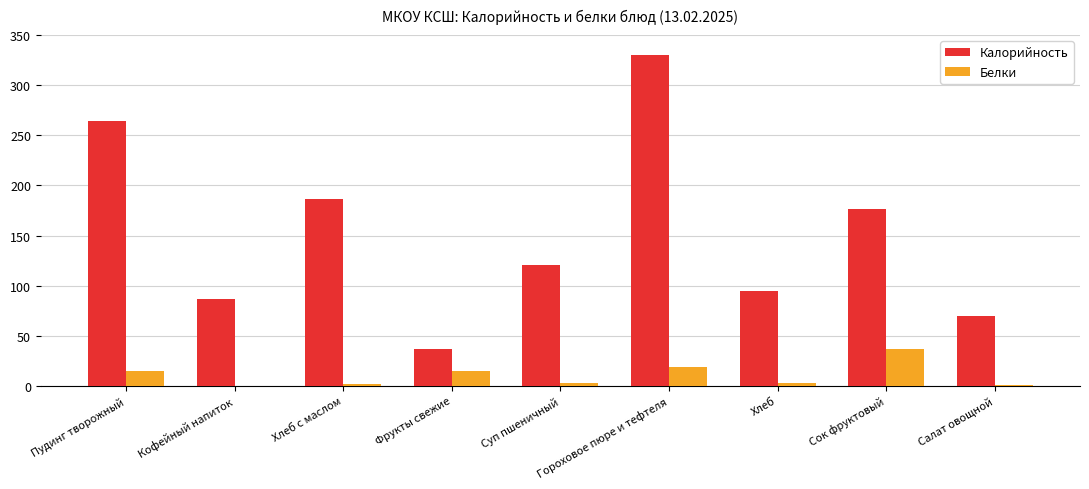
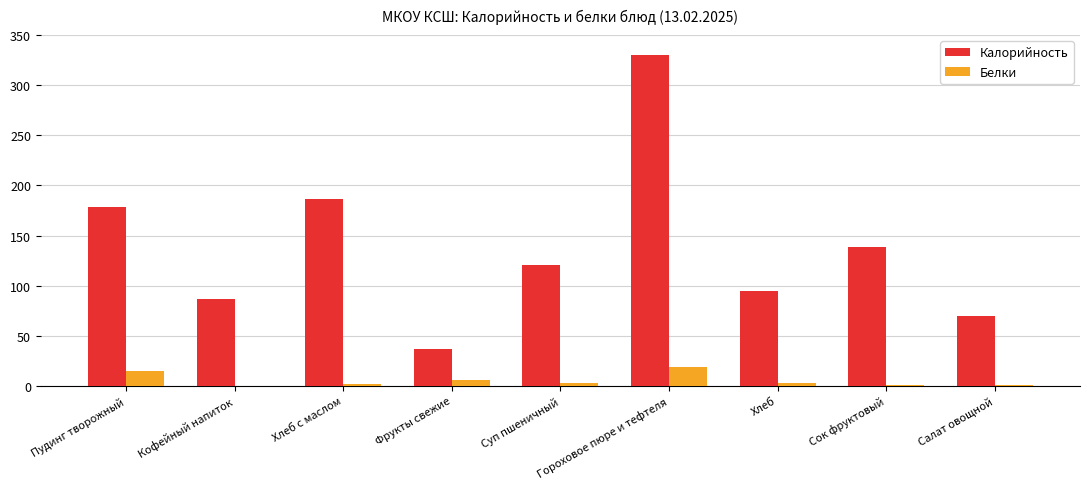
  {
    "Калорийность": {
-     "Пудинг творожный": 264,
+     "Пудинг творожный": 178,
      "Кофейный напиток": 87,
      "Хлеб с маслом": 186,
      "Фрукты свежие": 37,
      "Суп пшеничный": 121,
      "Гороховое пюре и тефтеля": 330,
      "Хлеб": 95,
-     "Сок фруктовый": 176,
+     "Сок фруктовый": 139,
      "Салат овощной": 70
    },
    "Белки": {
      "Пудинг творожный": 15,
      "Кофейный напиток": 0,
-     "Фрукты свежие": 15,
+     "Фрукты свежие": 6,
      "Суп пшеничный": 3,
      "Гороховое пюре и тефтеля": 19,
      "Хлеб": 3,
-     "Сок фруктовый": 37
+     "Сок фруктовый": 1
    }
  }
